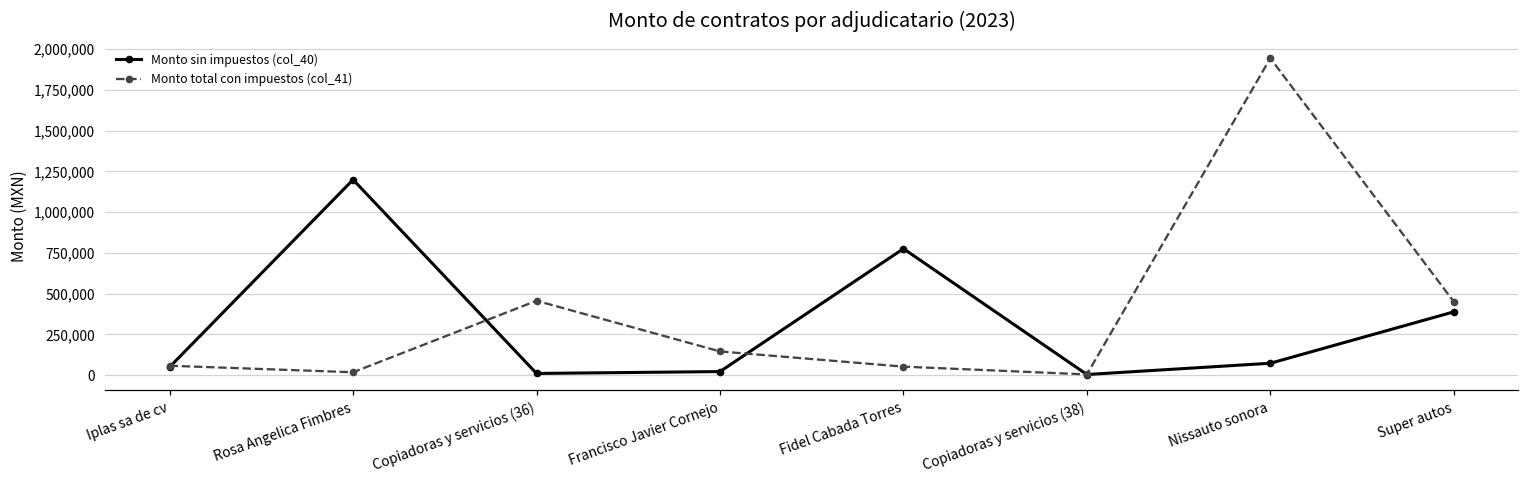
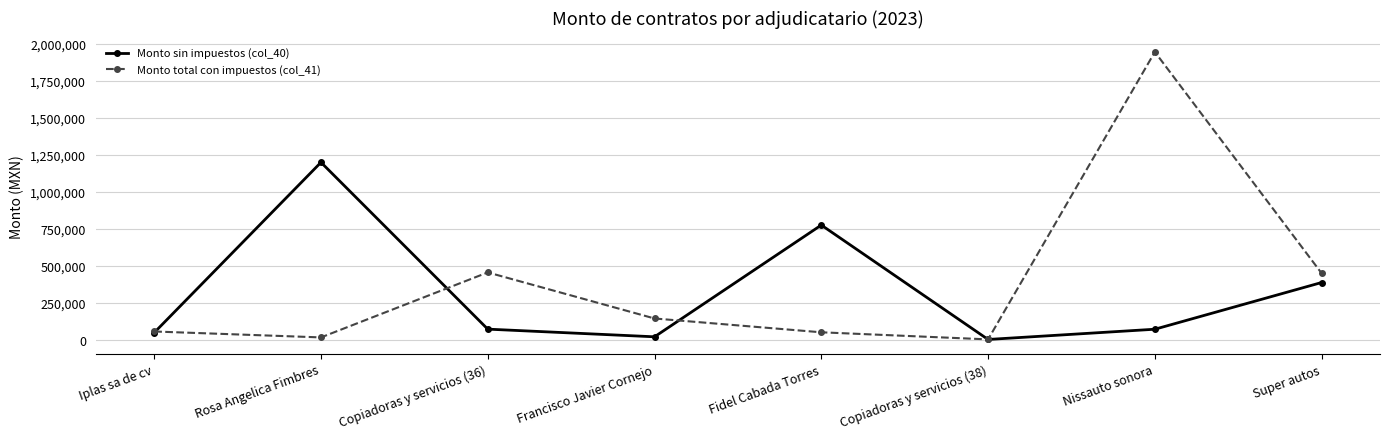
  {
    "Monto sin impuestos (col_40)": {
      "Rosa Angelica Fimbres": "1,200,000",
-     "Copiadoras y servicios (36)": "10,000",
+     "Copiadoras y servicios (36)": "70,000",
      "Francisco Javier Cornejo": "20,000",
      "Fidel Cabada Torres": "780,000",
      "Nissauto sonora": "70,000",
      "Super autos": "390,000"
    },
    "Monto total con impuestos (col_41)": {
      "Rosa Angelica Fimbres": "20,000",
      "Copiadoras y servicios (36)": "460,000",
      "Francisco Javier Cornejo": "150,000",
      "Fidel Cabada Torres": "50,000",
      "Nissauto sonora": "1,940,000",
      "Super autos": "450,000"
    }
  }
